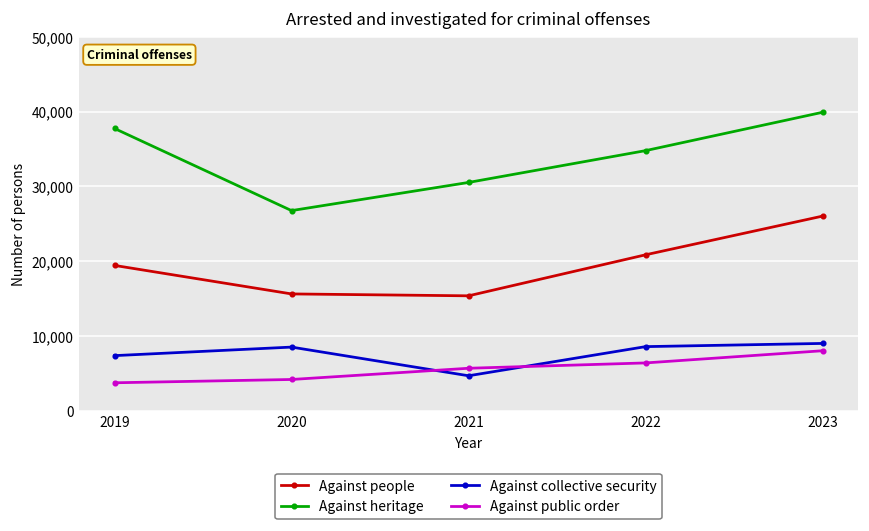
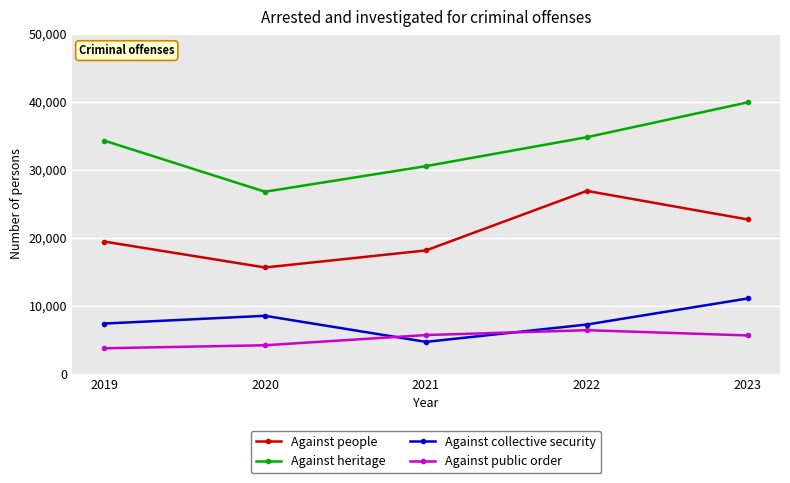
  {
    "Against people": {
      "2019": "19,000",
      "2020": "16,000",
-     "2021": "15,000",
-     "2022": "21,000",
-     "2023": "26,000"
+     "2021": "18,000",
+     "2022": "27,000",
+     "2023": "23,000"
    },
    "Against heritage": {
-     "2019": "38,000",
+     "2019": "34,000",
      "2020": "27,000",
      "2021": "31,000",
      "2022": "35,000",
      "2023": "40,000"
    },
    "Against collective security": {
      "2019": "7,000",
      "2020": "9,000",
      "2021": "5,000",
-     "2022": "9,000",
-     "2023": "9,000"
+     "2022": "7,000",
+     "2023": "11,000"
    },
    "Against public order": {
      "2019": "4,000",
      "2020": "4,000",
      "2021": "6,000",
      "2022": "6,000",
-     "2023": "8,000"
+     "2023": "6,000"
    }
  }
